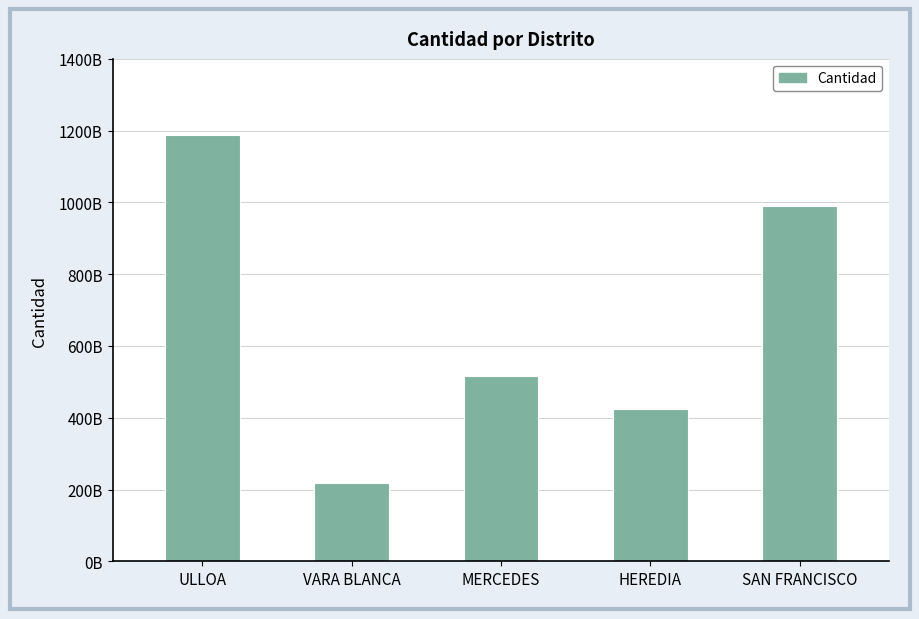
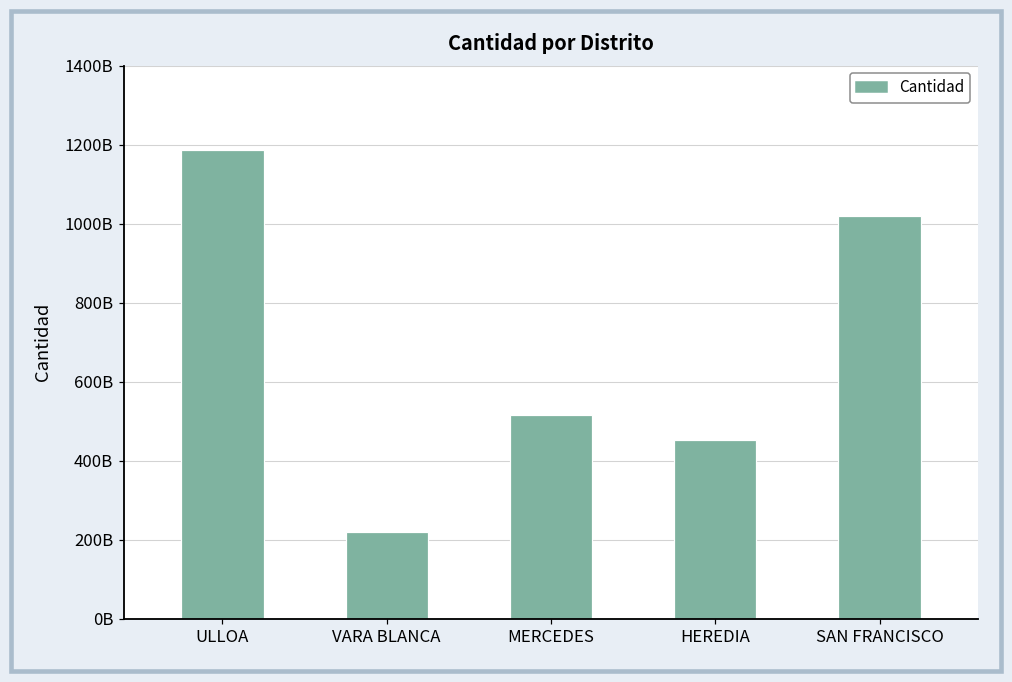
  {
    "ULLOA": 1190000000000,
    "VARA BLANCA": 220000000000,
    "MERCEDES": 520000000000,
-   "HEREDIA": 420000000000,
-   "SAN FRANCISCO": 990000000000
+   "HEREDIA": 450000000000,
+   "SAN FRANCISCO": 1020000000000
  }
